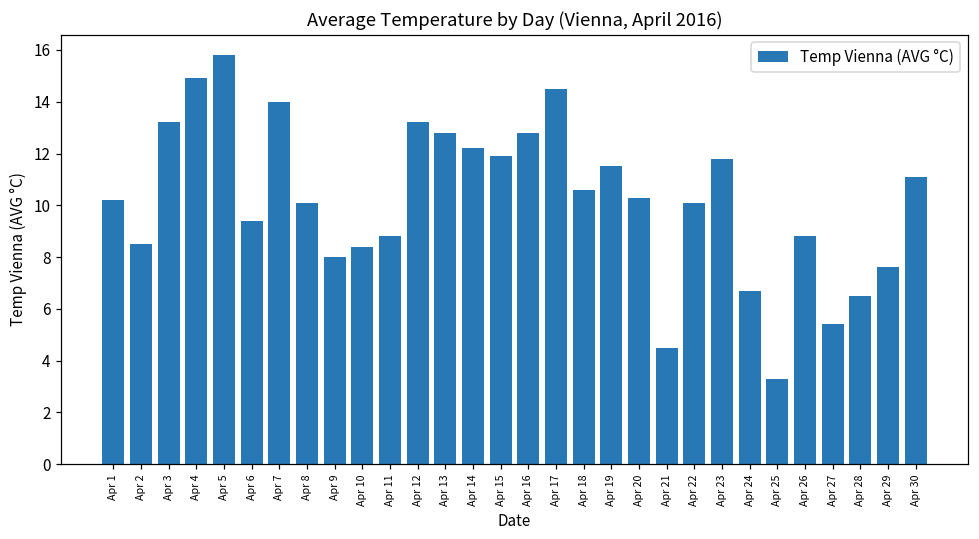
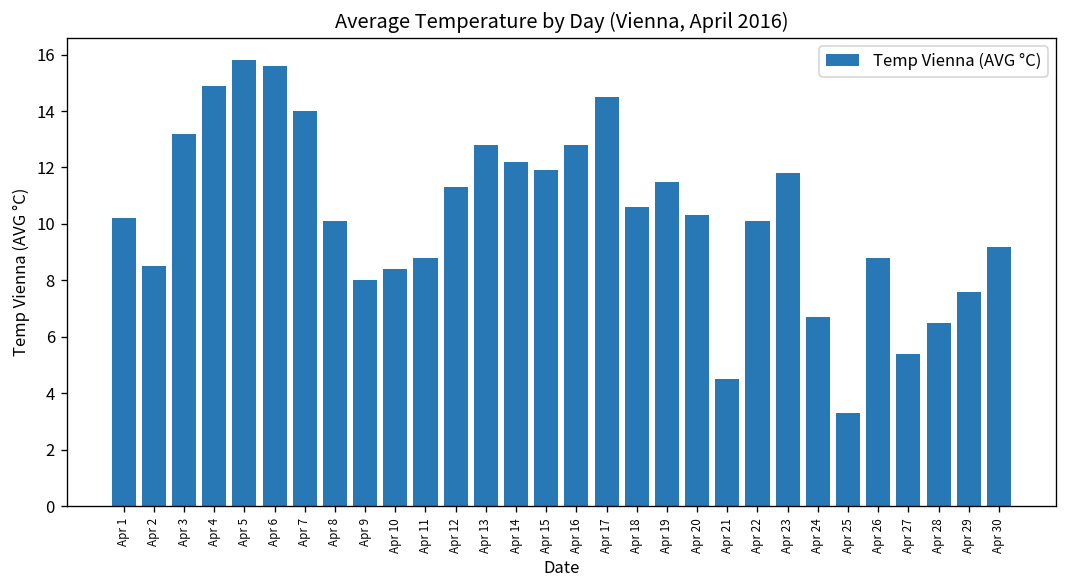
  {
    "Apr 1": 10.2,
    "Apr 2": 8.5,
    "Apr 3": 13.2,
    "Apr 4": 14.9,
    "Apr 5": 15.8,
-   "Apr 6": 9.4,
+   "Apr 6": 15.6,
    "Apr 7": 14.0,
    "Apr 8": 10.1,
    "Apr 9": 8.0,
    "Apr 10": 8.4,
    "Apr 11": 8.8,
-   "Apr 12": 13.2,
+   "Apr 12": 11.3,
    "Apr 13": 12.8,
    "Apr 14": 12.2,
    "Apr 15": 11.9,
    "Apr 16": 12.8,
    "Apr 17": 14.5,
    "Apr 18": 10.6,
    "Apr 19": 11.5,
    "Apr 20": 10.3,
    "Apr 21": 4.5,
    "Apr 22": 10.1,
    "Apr 23": 11.8,
    "Apr 24": 6.7,
    "Apr 25": 3.3,
    "Apr 26": 8.8,
    "Apr 27": 5.4,
    "Apr 28": 6.5,
    "Apr 29": 7.6,
-   "Apr 30": 11.1
+   "Apr 30": 9.2
  }
